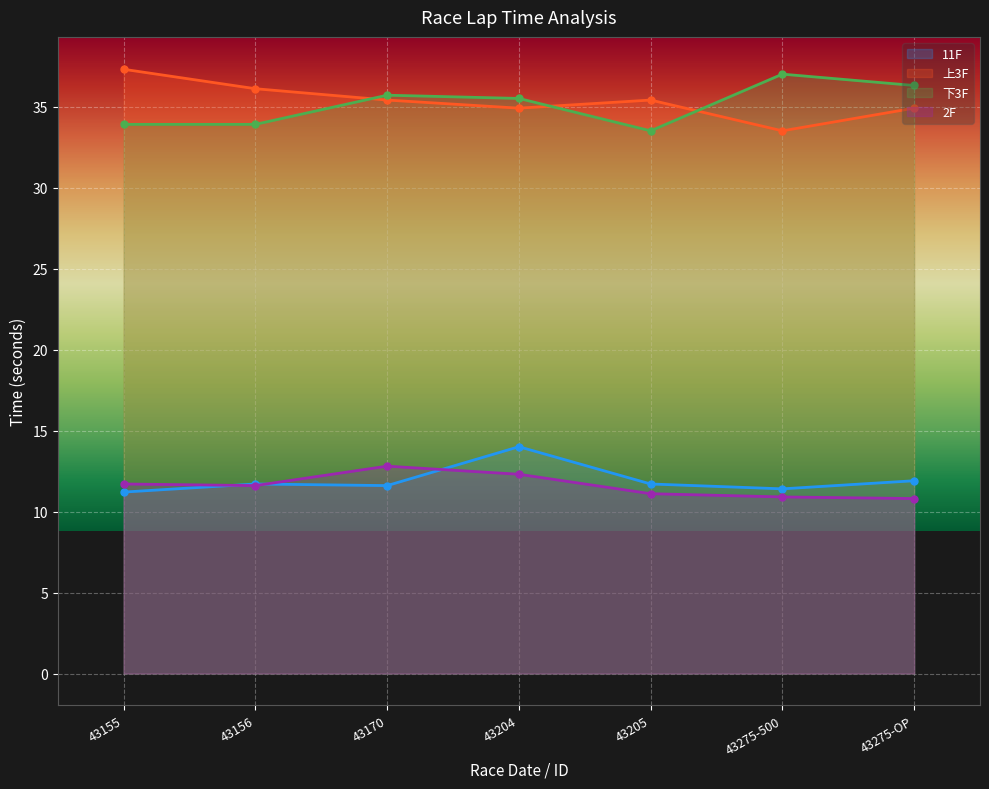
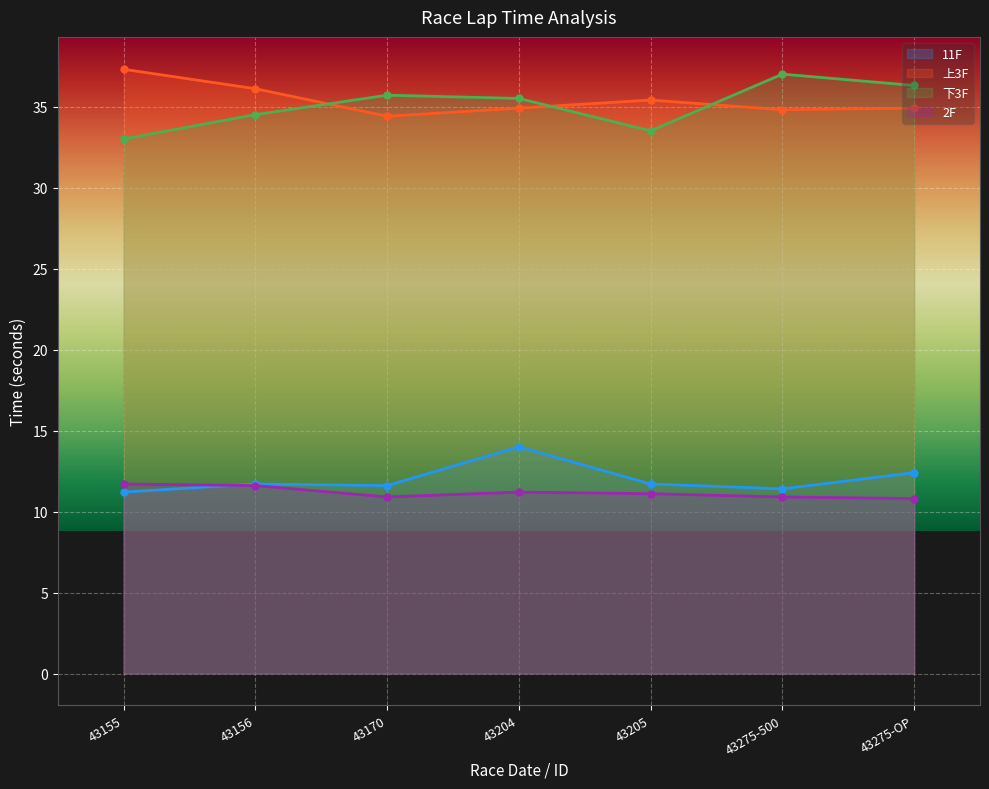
  {
    "11F": {
      "43155": 11.2,
      "43170": 11.6,
      "43204": 14.0,
      "43205": 11.7,
      "43275-500": 11.4,
-     "43275-OP": 11.9
+     "43275-OP": 12.4
    },
    "上3F": {
      "43155": 37.3,
      "43156": 36.1,
-     "43170": 35.4,
+     "43170": 34.4,
      "43204": 34.9,
      "43205": 35.4,
-     "43275-500": 33.5
+     "43275-500": 34.8
    },
    "下3F": {
-     "43155": 33.9,
-     "43156": 33.9,
+     "43155": 33.0,
+     "43156": 34.5,
      "43170": 35.7,
      "43204": 35.5,
      "43205": 33.5,
      "43275-500": 37.0
    },
    "2F": {
      "43155": 11.7,
-     "43170": 12.8,
-     "43204": 12.3,
+     "43170": 10.9,
+     "43204": 11.2,
      "43205": 11.1,
      "43275-500": 10.9,
      "43275-OP": 10.8
    }
  }
